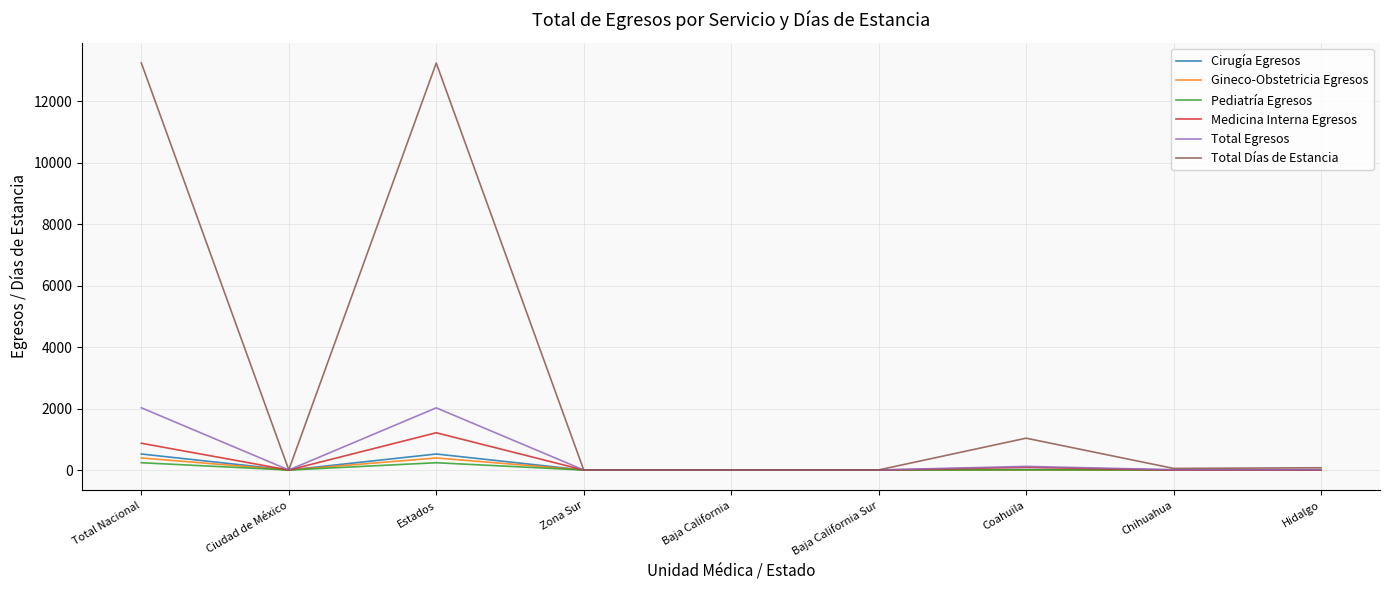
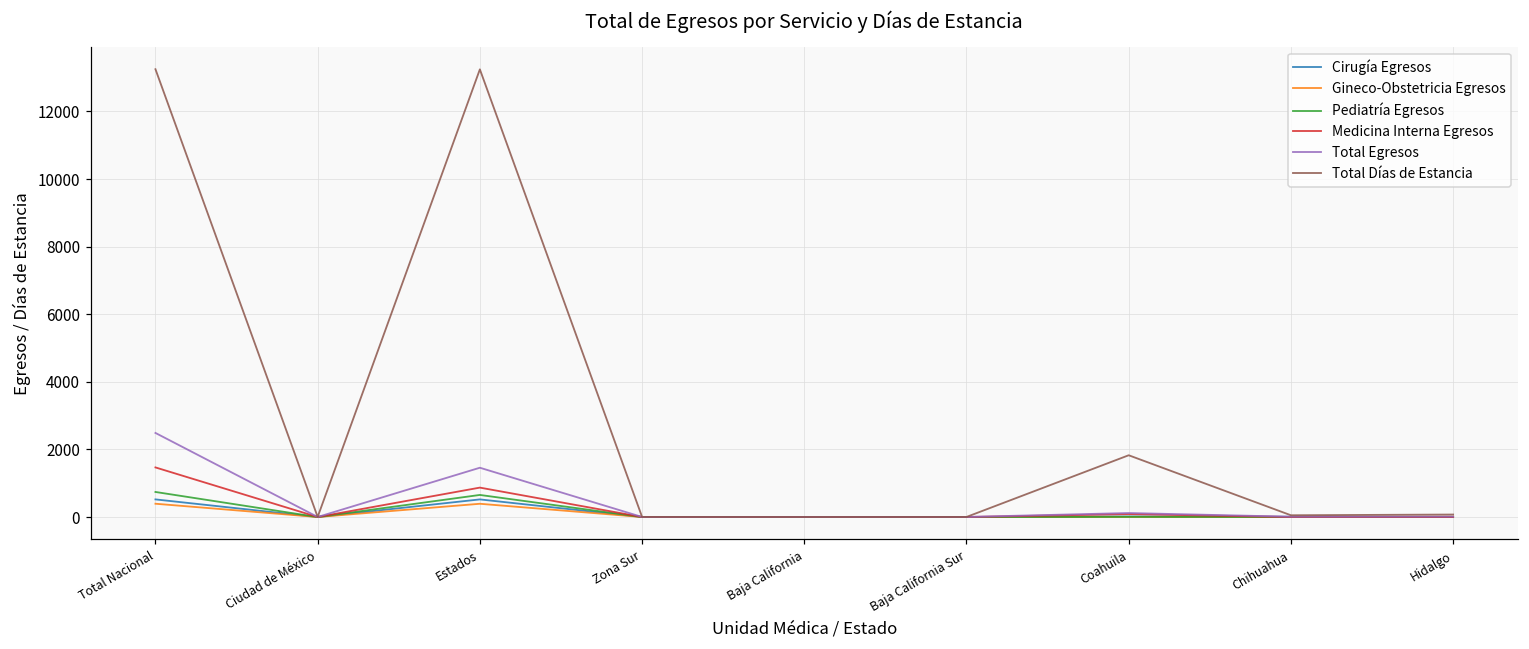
  {
    "Cirugía Egresos": {
      "Total Nacional": 500,
      "Estados": 500
    },
    "Gineco-Obstetricia Egresos": {
      "Total Nacional": 400,
      "Estados": 400
    },
    "Pediatría Egresos": {
-     "Total Nacional": 200,
-     "Estados": 200
+     "Total Nacional": 700,
+     "Estados": 700
    },
    "Medicina Interna Egresos": {
-     "Total Nacional": 900,
-     "Estados": 1200
+     "Total Nacional": 1500,
+     "Estados": 900
    },
    "Total Egresos": {
-     "Total Nacional": 2000,
-     "Estados": 2000
+     "Total Nacional": 2500,
+     "Estados": 1500
    },
    "Total Días de Estancia": {
      "Total Nacional": 13200,
      "Estados": 13200,
-     "Coahuila": 1000
+     "Coahuila": 1800
    }
  }
